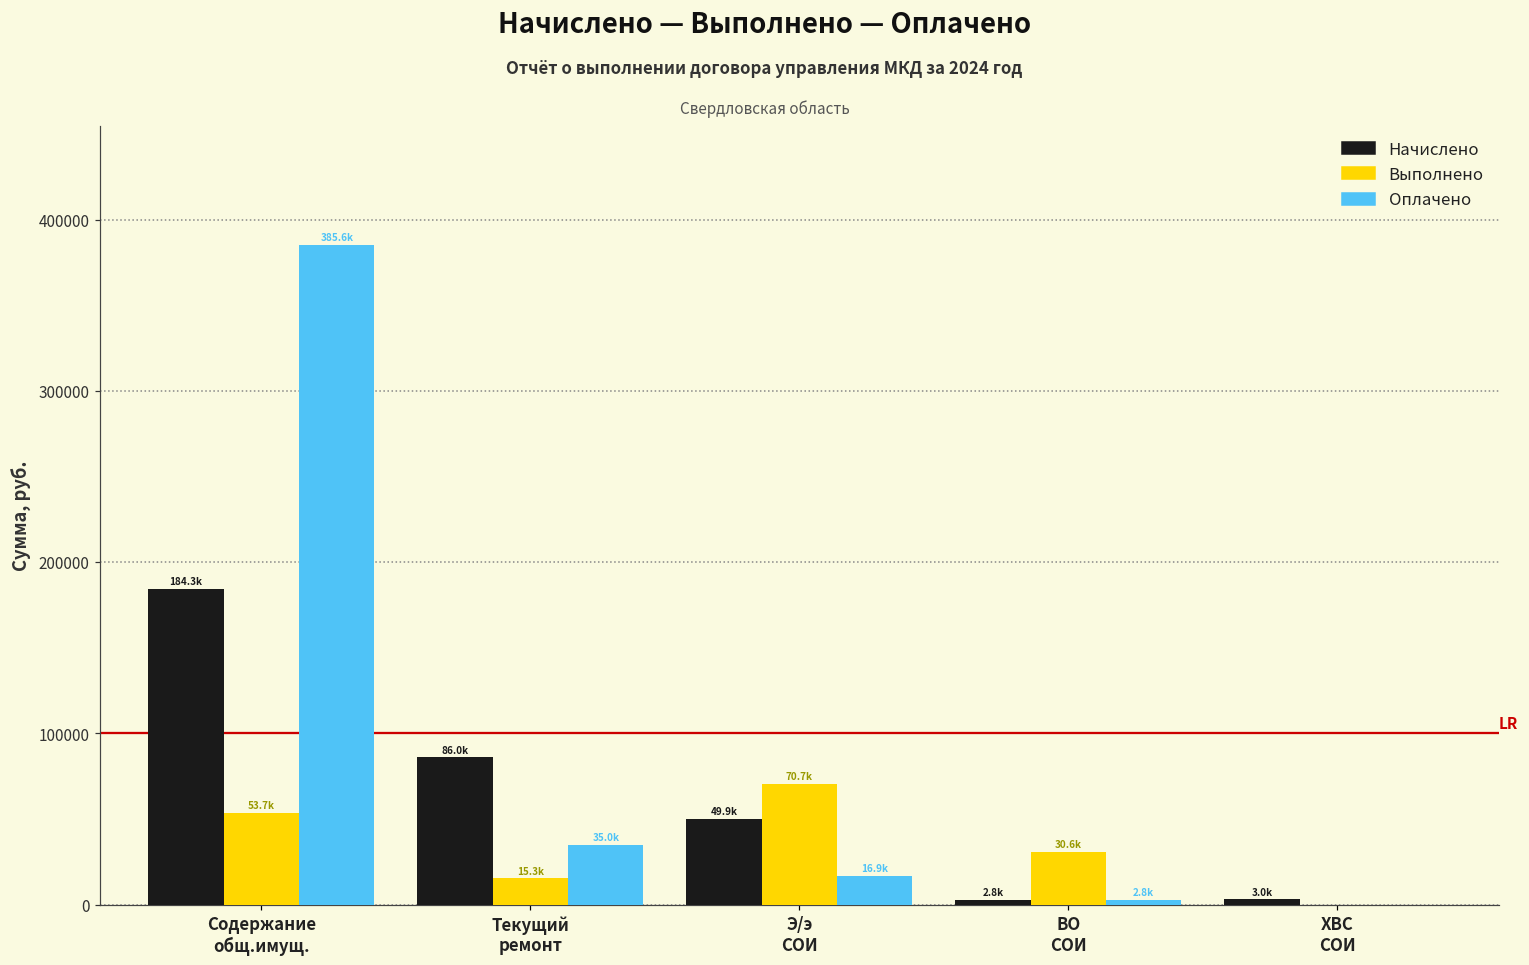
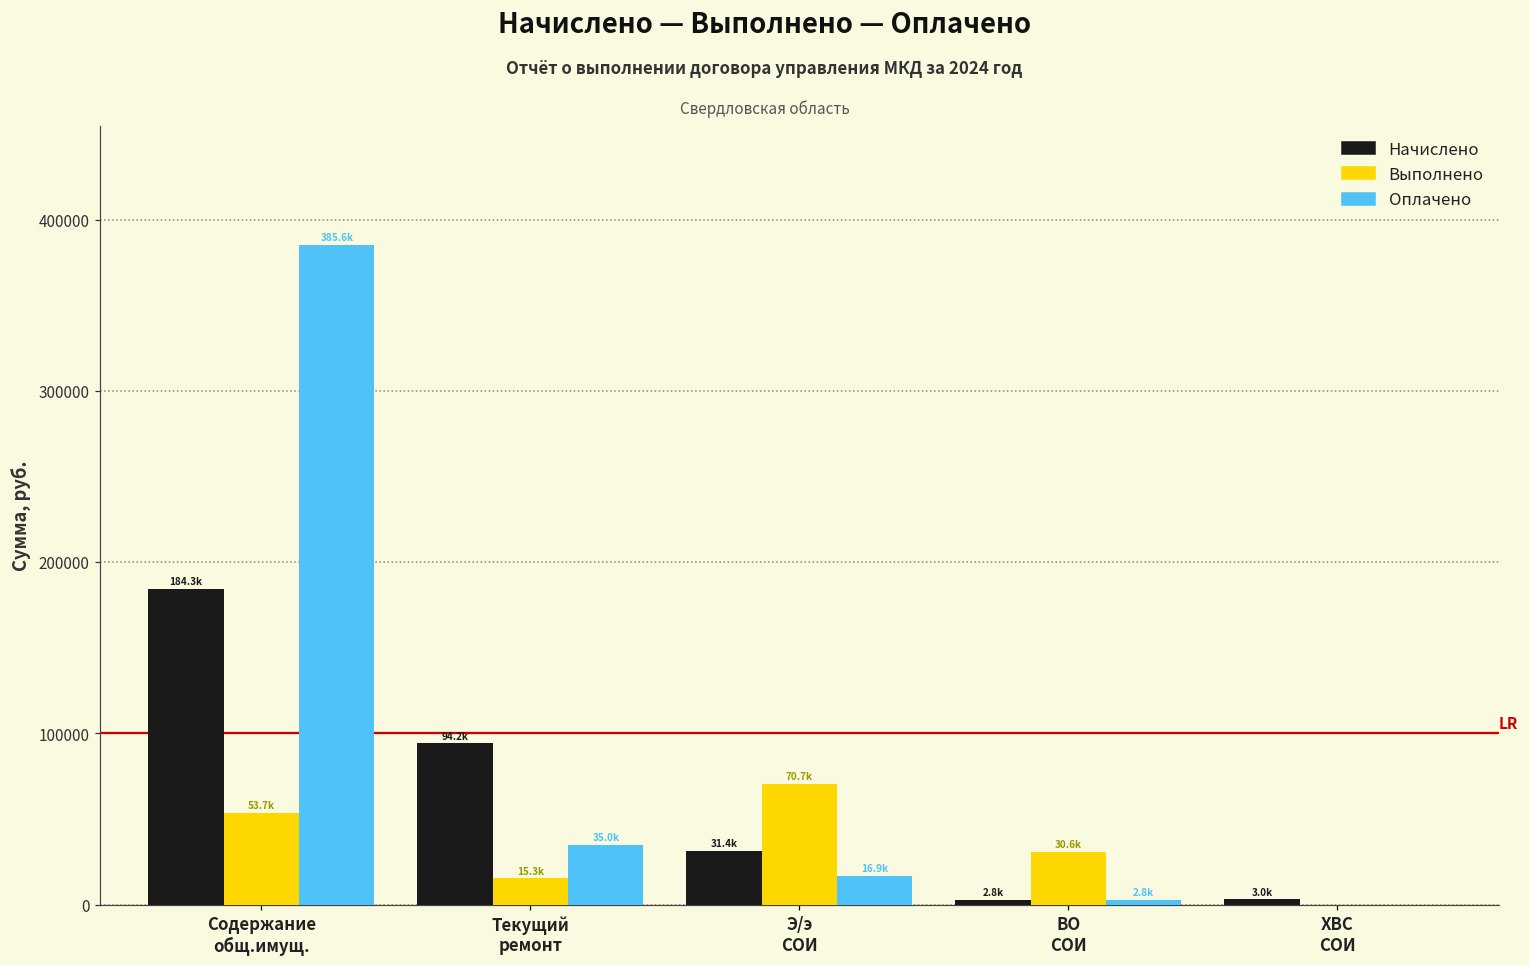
  {
    "Начислено": {
      "Содержание общ.имущ.": "184.3k",
-     "Текущий ремонт": "86.0k",
-     "Э/э СОИ": "49.9k",
+     "Текущий ремонт": "94.2k",
+     "Э/э СОИ": "31.4k",
      "ВО СОИ": "2.8k",
      "ХВС СОИ": "3.0k"
    },
    "Выполнено": {
      "Содержание общ.имущ.": "53.7k",
      "Текущий ремонт": "15.3k",
      "Э/э СОИ": "70.7k",
      "ВО СОИ": "30.6k"
    },
    "Оплачено": {
      "Содержание общ.имущ.": "385.6k",
      "Текущий ремонт": "35.0k",
      "Э/э СОИ": "16.9k",
      "ВО СОИ": "2.8k"
    }
  }
